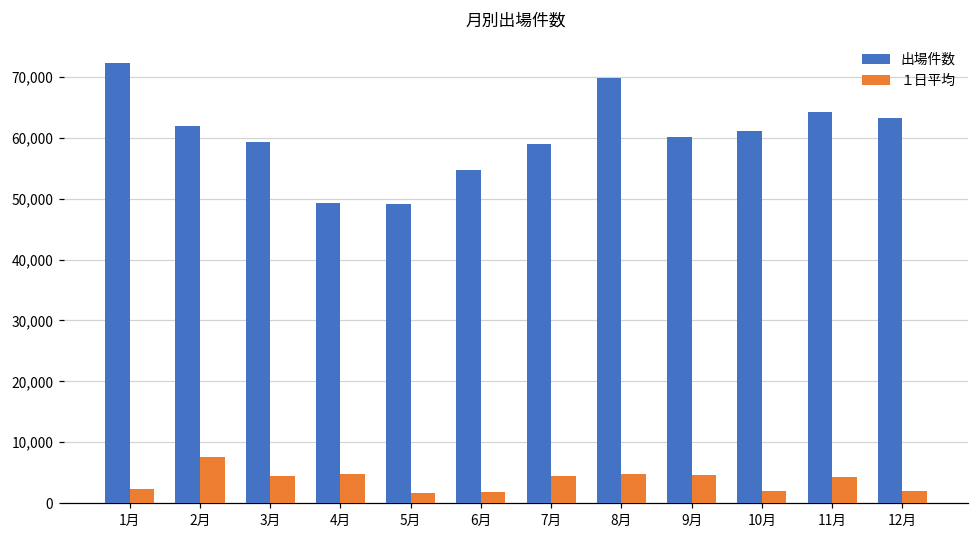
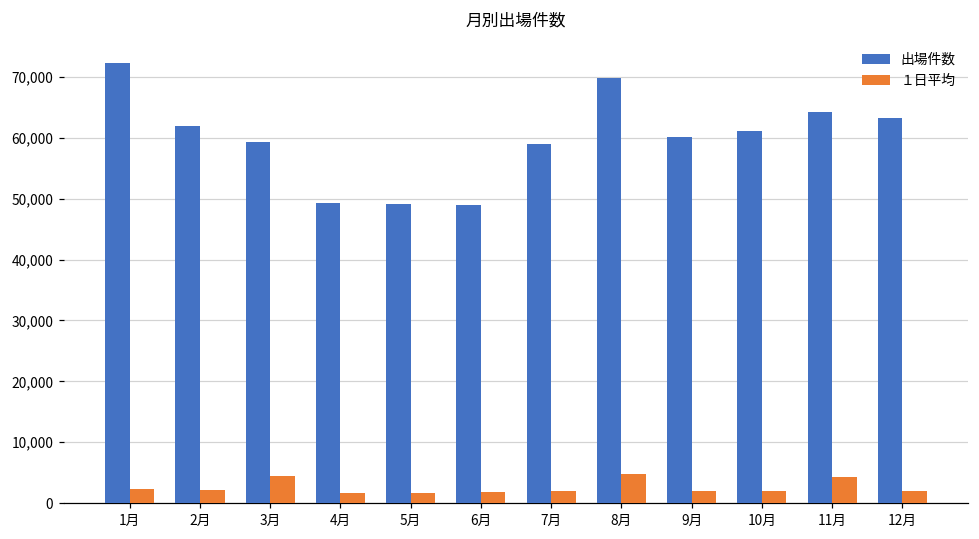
  {
    "出場件数": {
      "1月": "72,000",
      "2月": "62,000",
      "3月": "59,000",
      "4月": "49,000",
      "5月": "49,000",
-     "6月": "55,000",
+     "6月": "49,000",
      "7月": "59,000",
      "8月": "70,000",
      "9月": "60,000",
      "10月": "61,000",
      "11月": "64,000",
      "12月": "63,000"
    },
    "１日平均": {
      "1月": "2,000",
-     "2月": "7,000",
+     "2月": "2,000",
      "3月": "4,000",
-     "4月": "5,000",
+     "4月": "2,000",
      "5月": "2,000",
      "6月": "2,000",
-     "7月": "4,000",
+     "7月": "2,000",
      "8月": "5,000",
-     "9月": "5,000",
+     "9月": "2,000",
      "10月": "2,000",
      "11月": "4,000",
      "12月": "2,000"
    }
  }
